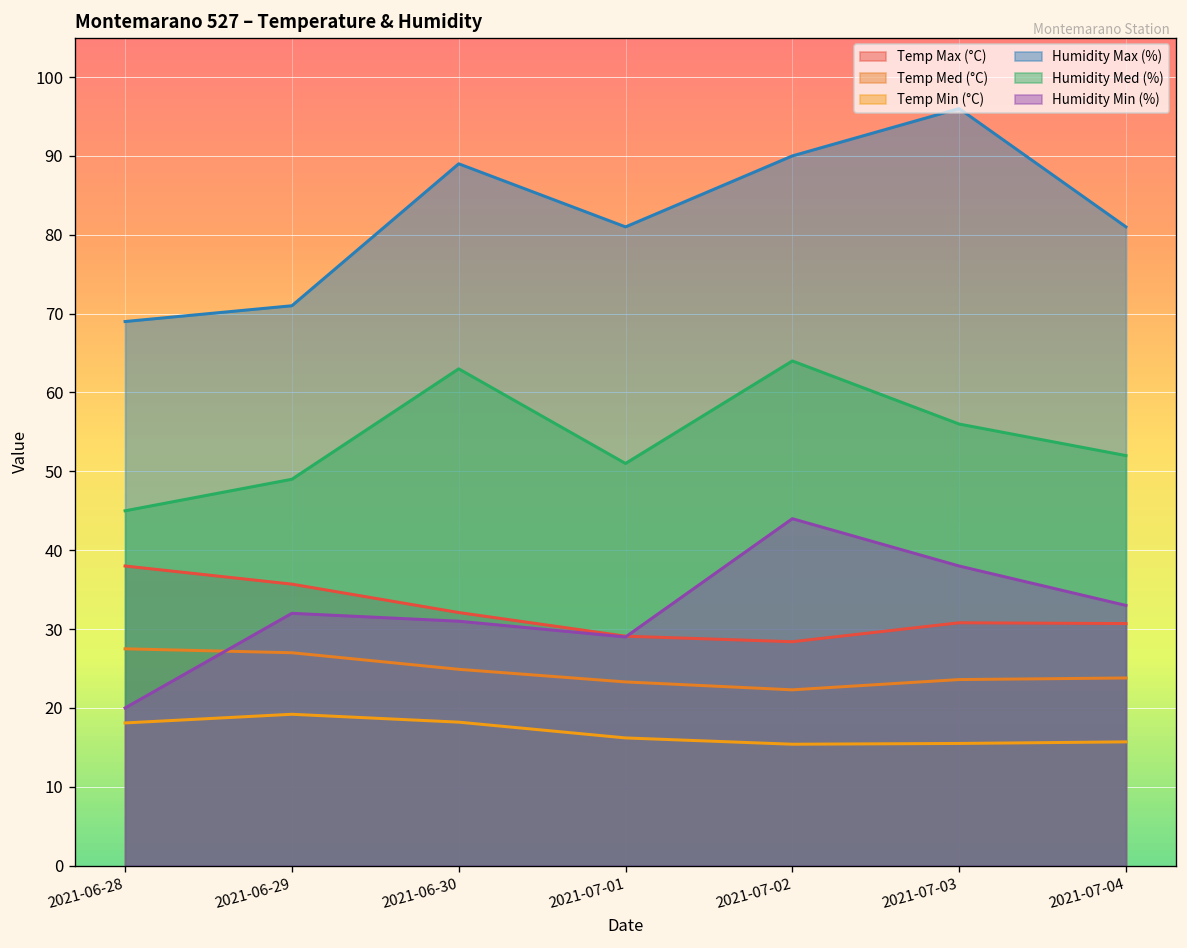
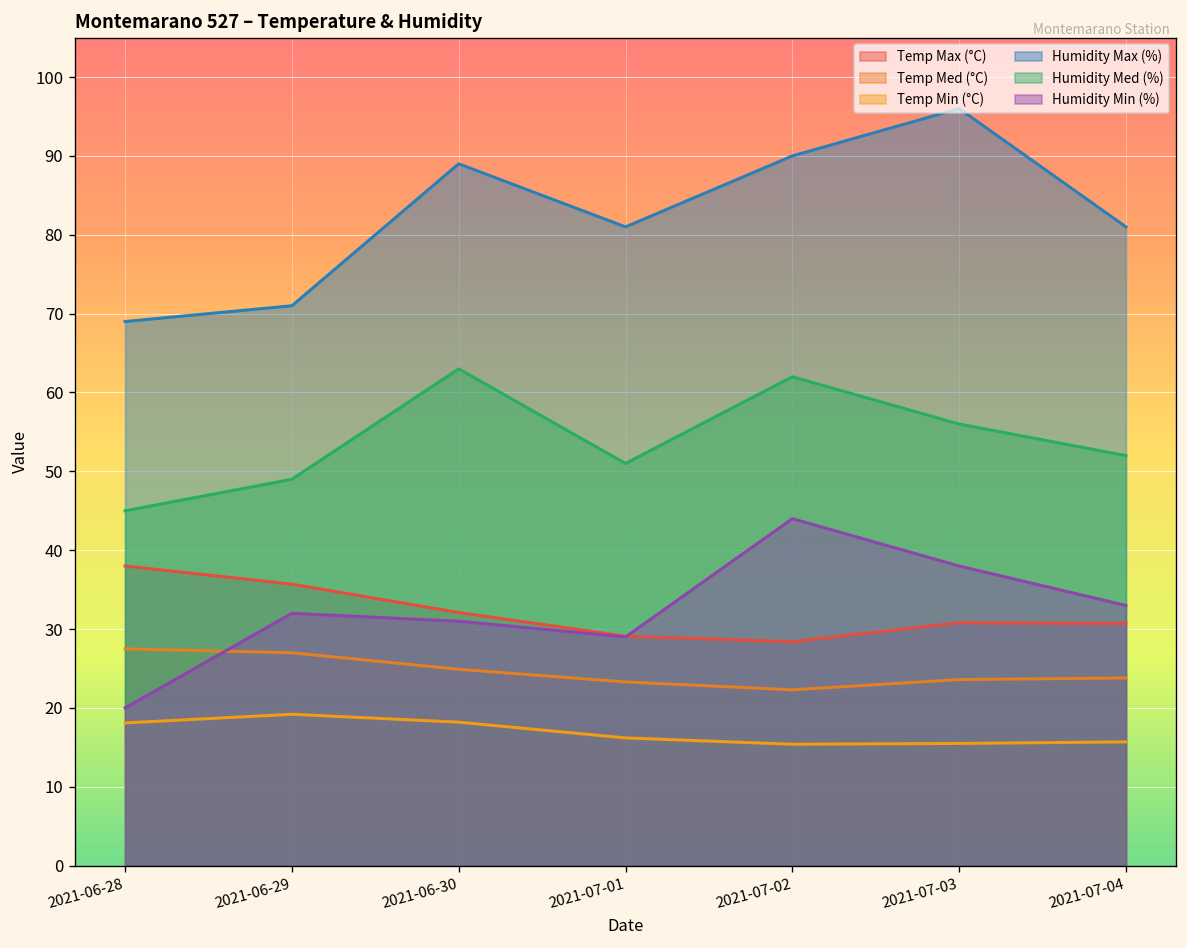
  {
    "Humidity Max (%)": {
      "2021-06-28": 69,
      "2021-06-29": 71,
      "2021-06-30": 89,
      "2021-07-01": 81,
      "2021-07-02": 90,
      "2021-07-03": 96,
      "2021-07-04": 81
    },
    "Humidity Med (%)": {
      "2021-06-28": 45,
      "2021-06-29": 49,
      "2021-06-30": 63,
      "2021-07-01": 51,
-     "2021-07-02": 64,
+     "2021-07-02": 62,
      "2021-07-03": 56,
      "2021-07-04": 52
    },
    "Humidity Min (%)": {
      "2021-06-28": 20,
      "2021-06-29": 32,
      "2021-06-30": 31,
      "2021-07-02": 44,
      "2021-07-03": 38,
      "2021-07-04": 33
    }
  }
